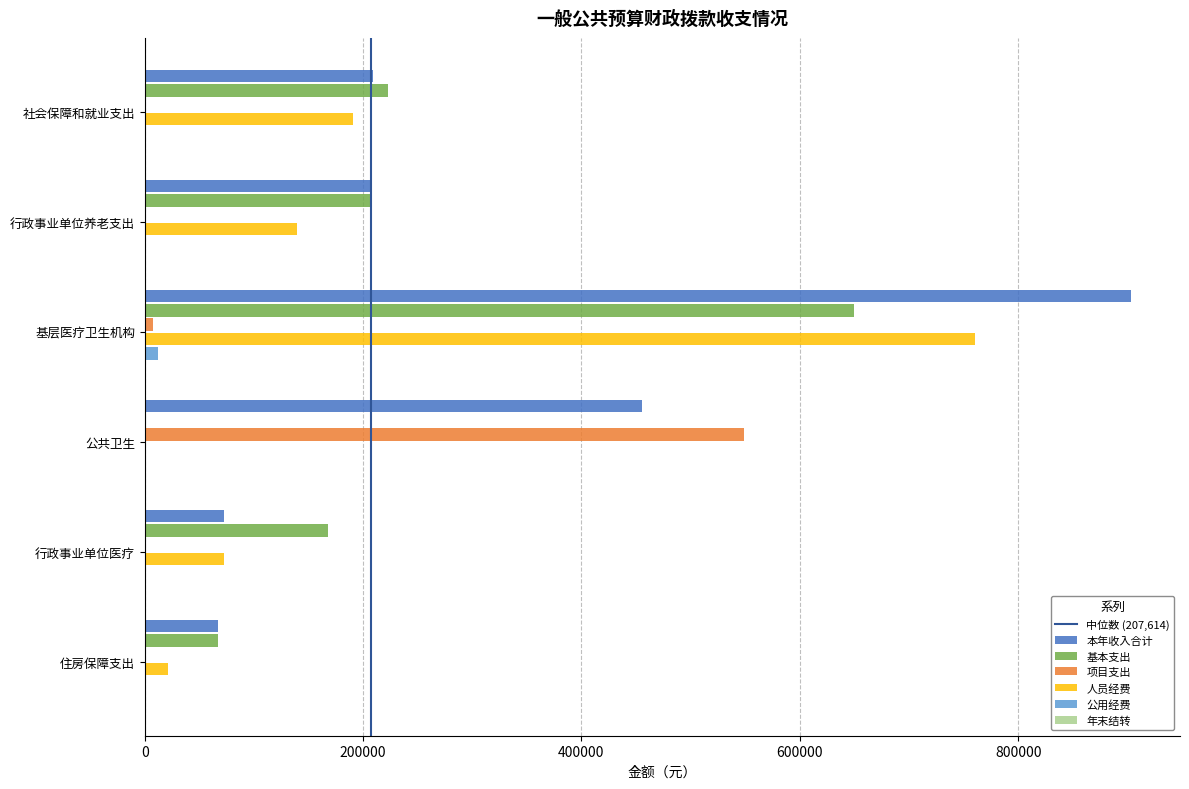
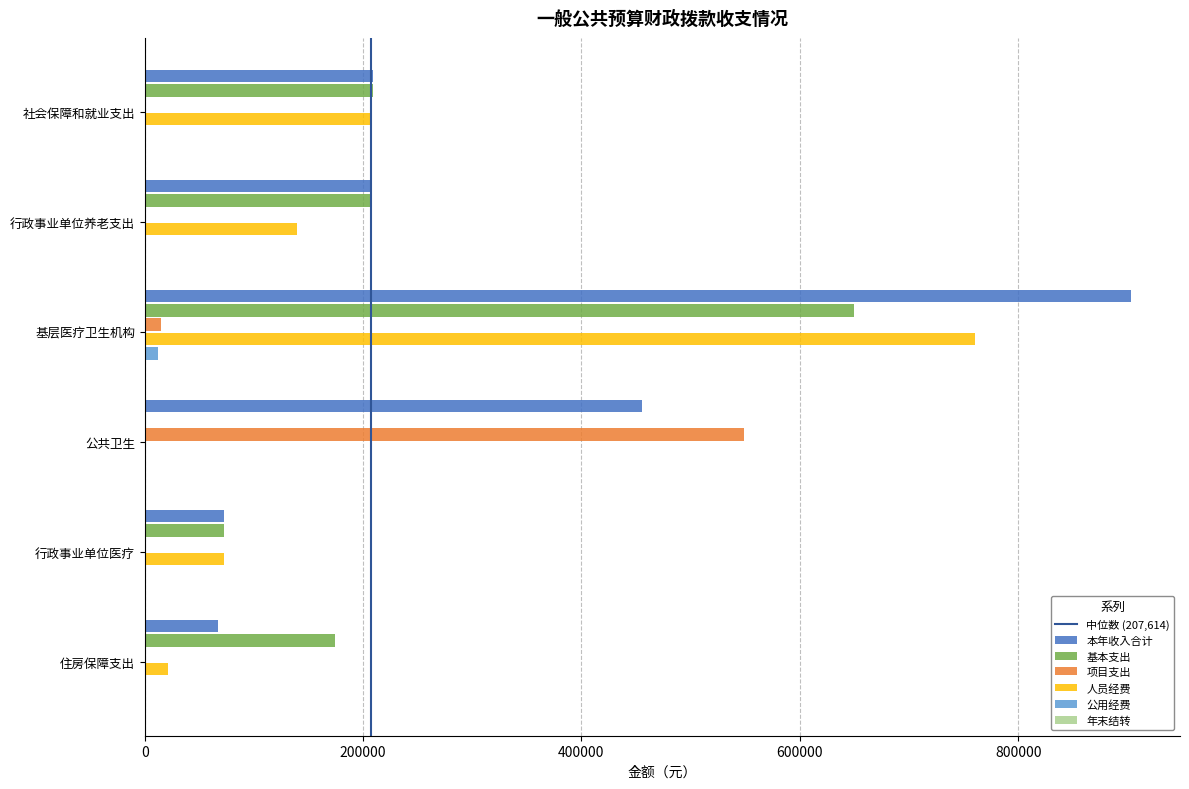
  {
    "基本支出": {
-     "社会保障和就业支出": 222000,
+     "社会保障和就业支出": 209000,
      "行政事业单位养老支出": 206000,
      "基层医疗卫生机构": 650000,
      "公共卫生": 0,
-     "行政事业单位医疗": 168000,
-     "住房保障支出": 67000
+     "行政事业单位医疗": 73000,
+     "住房保障支出": 175000
    },
    "项目支出": {
      "社会保障和就业支出": 0,
      "行政事业单位养老支出": 0,
-     "基层医疗卫生机构": 7000,
+     "基层医疗卫生机构": 15000,
      "公共卫生": 549000,
      "行政事业单位医疗": 0,
      "住房保障支出": 0
    },
    "人员经费": {
-     "社会保障和就业支出": 191000,
+     "社会保障和就业支出": 208000,
      "行政事业单位养老支出": 139000,
      "基层医疗卫生机构": 760000,
      "公共卫生": 0,
      "行政事业单位医疗": 73000,
      "住房保障支出": 21000
    },
    "年末结转": {
      "社会保障和就业支出": 0,
      "行政事业单位养老支出": 0,
      "基层医疗卫生机构": 0,
      "公共卫生": 0,
      "行政事业单位医疗": 0,
      "住房保障支出": 0
    }
  }
